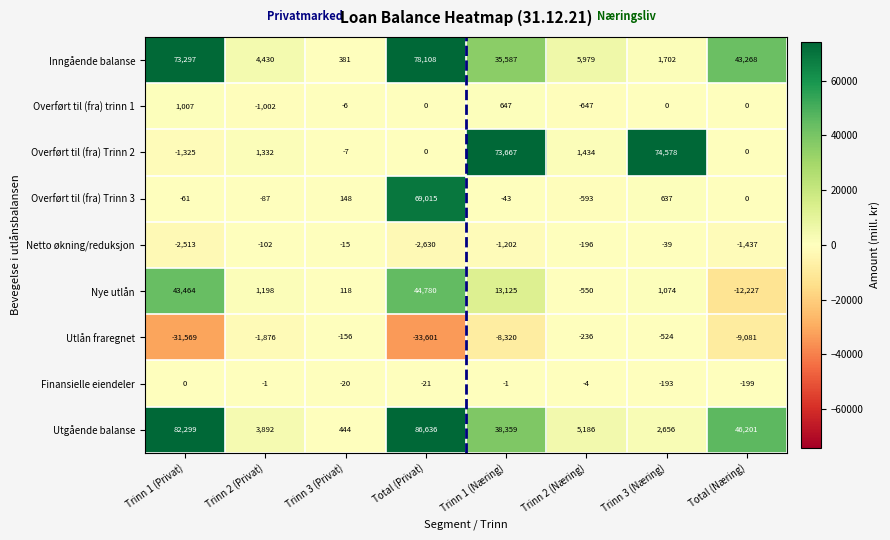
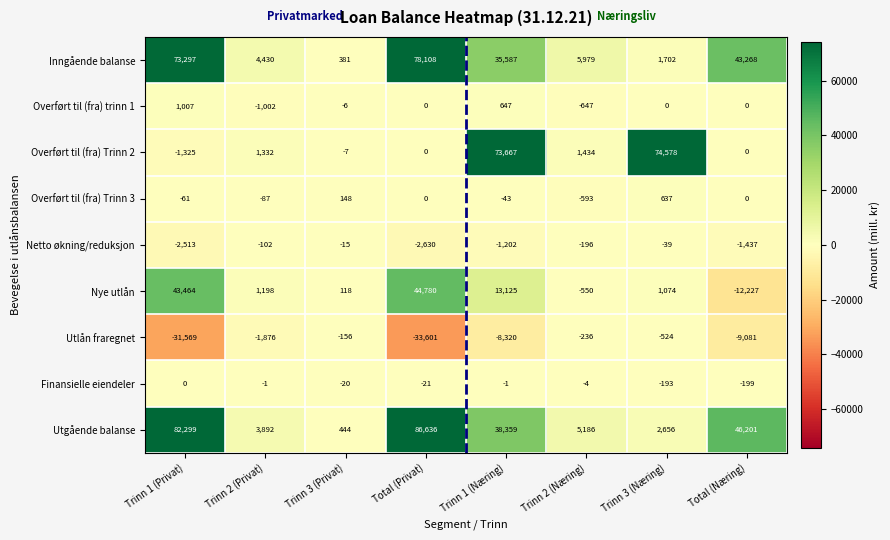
  {
    "Inngående balanse": {
      "Trinn 1 (Privat)": "73,297",
      "Trinn 2 (Privat)": "4,430",
      "Trinn 3 (Privat)": "381",
      "Total (Privat)": "78,108",
      "Trinn 1 (Næring)": "35,587",
      "Trinn 2 (Næring)": "5,979",
      "Trinn 3 (Næring)": "1,702",
      "Total (Næring)": "43,268"
    },
    "Overført til (fra) trinn 1": {
      "Trinn 1 (Privat)": "1,007",
      "Trinn 2 (Privat)": "-1,002",
      "Trinn 3 (Privat)": "-6",
      "Total (Privat)": "0",
      "Trinn 1 (Næring)": "647",
      "Trinn 2 (Næring)": "-647",
      "Trinn 3 (Næring)": "0",
      "Total (Næring)": "0"
    },
    "Overført til (fra) Trinn 2": {
      "Trinn 1 (Privat)": "-1,325",
      "Trinn 2 (Privat)": "1,332",
      "Trinn 3 (Privat)": "-7",
      "Total (Privat)": "0",
      "Trinn 1 (Næring)": "73,667",
      "Trinn 2 (Næring)": "1,434",
      "Trinn 3 (Næring)": "74,578",
      "Total (Næring)": "0"
    },
    "Overført til (fra) Trinn 3": {
      "Trinn 1 (Privat)": "-61",
      "Trinn 2 (Privat)": "-87",
      "Trinn 3 (Privat)": "148",
-     "Total (Privat)": "69,015",
+     "Total (Privat)": "0",
      "Trinn 1 (Næring)": "-43",
      "Trinn 2 (Næring)": "-593",
      "Trinn 3 (Næring)": "637",
      "Total (Næring)": "0"
    },
    "Netto økning/reduksjon": {
      "Trinn 1 (Privat)": "-2,513",
      "Trinn 2 (Privat)": "-102",
      "Trinn 3 (Privat)": "-15",
      "Total (Privat)": "-2,630",
      "Trinn 1 (Næring)": "-1,202",
      "Trinn 2 (Næring)": "-196",
      "Trinn 3 (Næring)": "-39",
      "Total (Næring)": "-1,437"
    },
    "Nye utlån": {
      "Trinn 1 (Privat)": "43,464",
      "Trinn 2 (Privat)": "1,198",
      "Trinn 3 (Privat)": "118",
      "Total (Privat)": "44,780",
      "Trinn 1 (Næring)": "13,125",
      "Trinn 2 (Næring)": "-550",
      "Trinn 3 (Næring)": "1,074",
      "Total (Næring)": "-12,227"
    },
    "Utlån fraregnet": {
      "Trinn 1 (Privat)": "-31,569",
      "Trinn 2 (Privat)": "-1,876",
      "Trinn 3 (Privat)": "-156",
      "Total (Privat)": "-33,601",
      "Trinn 1 (Næring)": "-8,320",
      "Trinn 2 (Næring)": "-236",
      "Trinn 3 (Næring)": "-524",
      "Total (Næring)": "-9,081"
    },
    "Finansielle eiendeler": {
      "Trinn 1 (Privat)": "0",
      "Trinn 2 (Privat)": "-1",
      "Trinn 3 (Privat)": "-20",
      "Total (Privat)": "-21",
      "Trinn 1 (Næring)": "-1",
      "Trinn 2 (Næring)": "-4",
      "Trinn 3 (Næring)": "-193",
      "Total (Næring)": "-199"
    },
    "Utgående balanse": {
      "Trinn 1 (Privat)": "82,299",
      "Trinn 2 (Privat)": "3,892",
      "Trinn 3 (Privat)": "444",
      "Total (Privat)": "86,636",
      "Trinn 1 (Næring)": "38,359",
      "Trinn 2 (Næring)": "5,186",
      "Trinn 3 (Næring)": "2,656",
      "Total (Næring)": "46,201"
    }
  }
